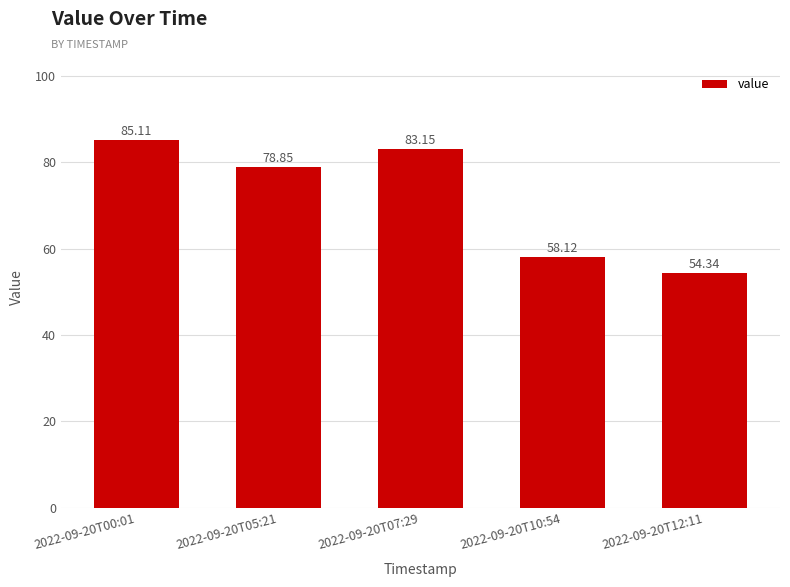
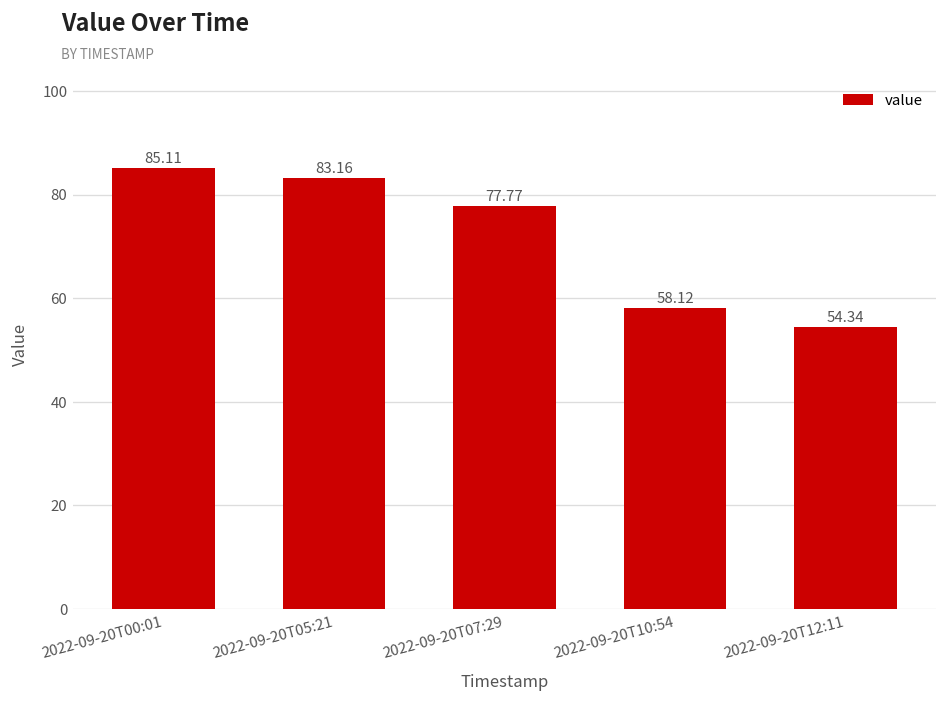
  {
    "2022-09-20T00:01": 85.11,
-   "2022-09-20T05:21": 78.85,
-   "2022-09-20T07:29": 83.15,
+   "2022-09-20T05:21": 83.16,
+   "2022-09-20T07:29": 77.77,
    "2022-09-20T10:54": 58.12,
    "2022-09-20T12:11": 54.34
  }
